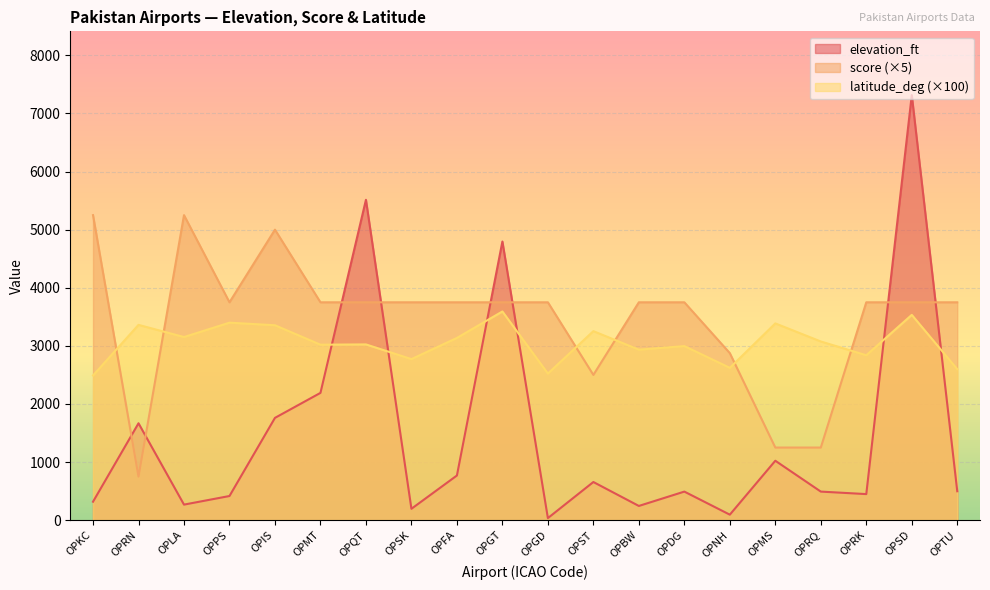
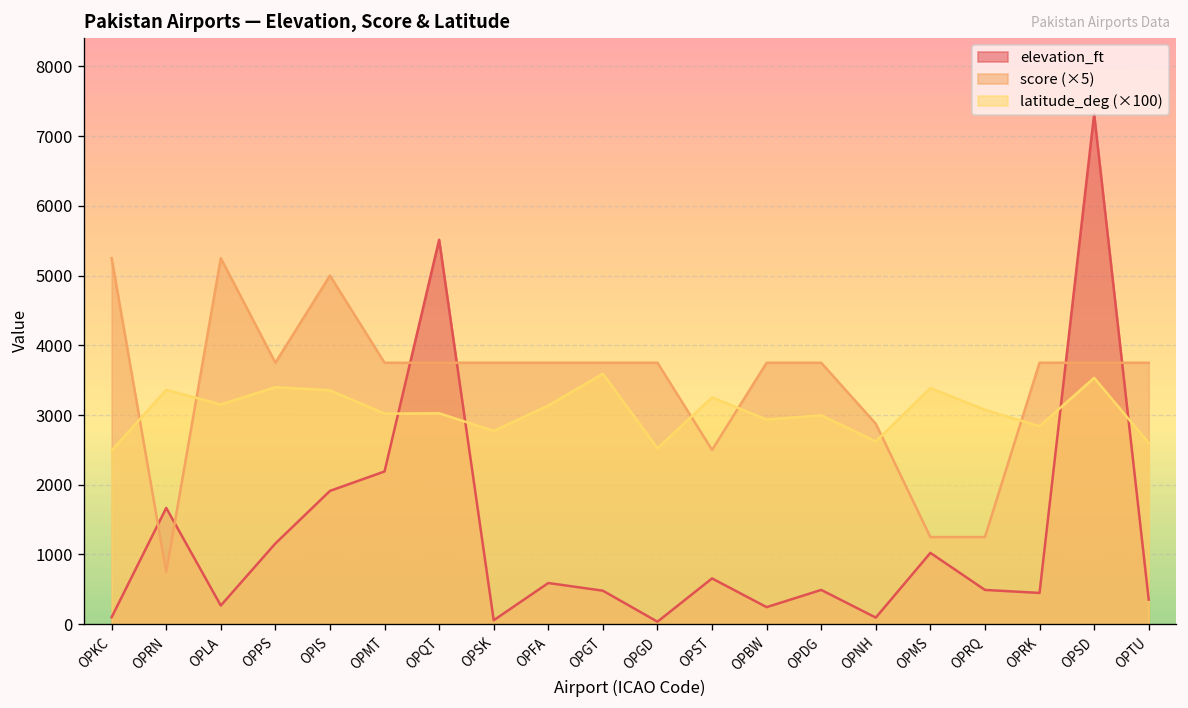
  {
    "elevation_ft": {
-     "OPKC": 300,
+     "OPKC": 100,
      "OPRN": 1700,
      "OPLA": 300,
-     "OPPS": 400,
-     "OPIS": 1800,
+     "OPPS": 1200,
+     "OPIS": 1900,
      "OPMT": 2200,
      "OPQT": 5500,
-     "OPSK": 200,
-     "OPFA": 800,
-     "OPGT": 4800,
+     "OPSK": 100,
+     "OPFA": 600,
+     "OPGT": 500,
      "OPGD": 0,
      "OPST": 700,
      "OPBW": 200,
      "OPDG": 500,
      "OPNH": 100,
      "OPMS": 1000,
      "OPRQ": 500,
      "OPRK": 400,
-     "OPTU": 500
+     "OPTU": 400
    }
  }
